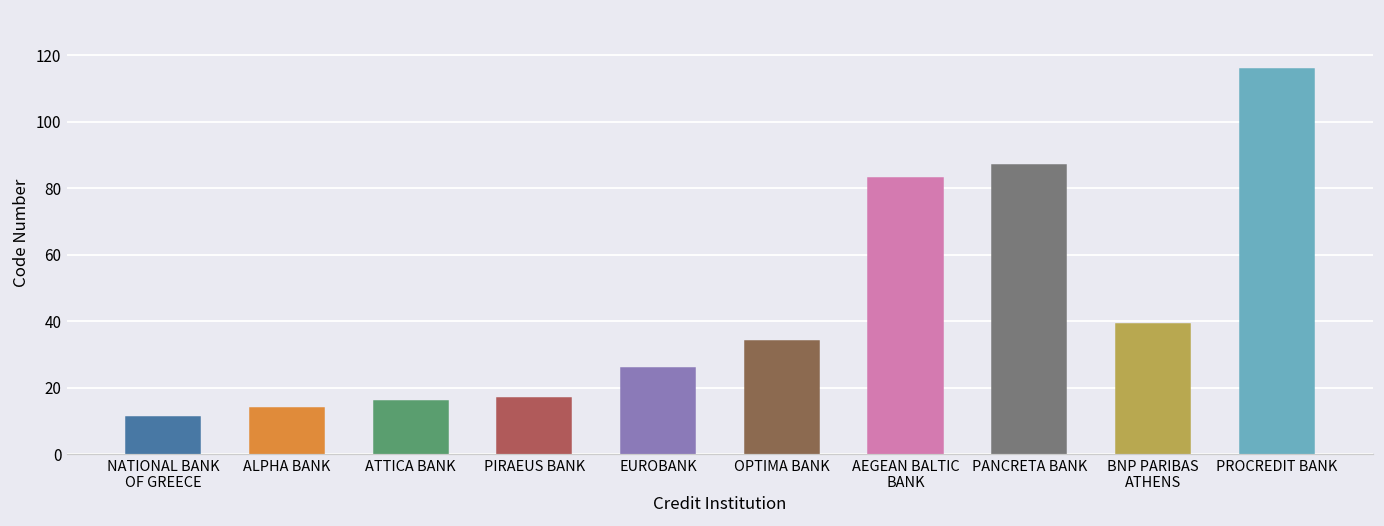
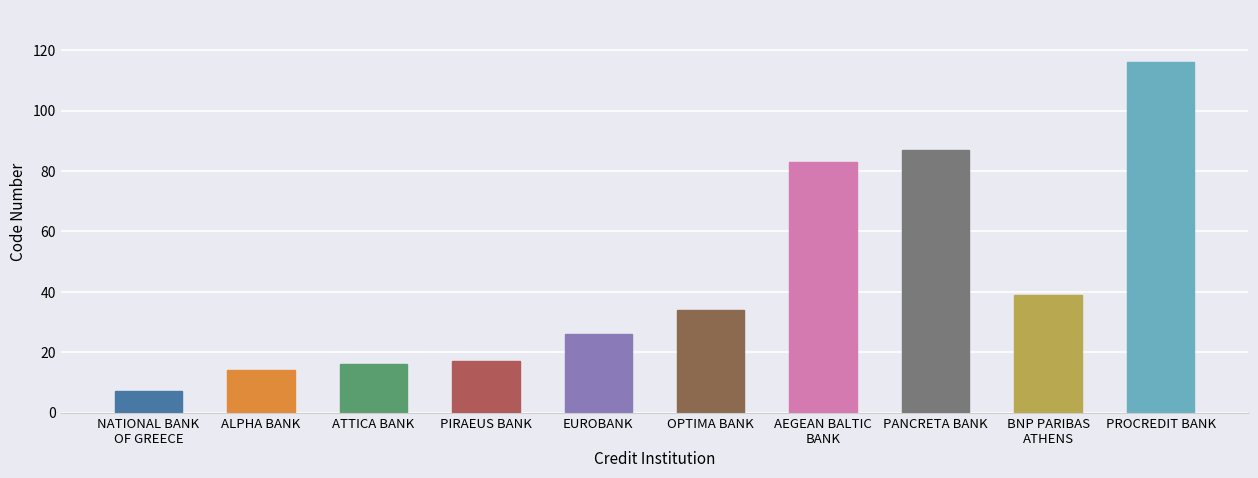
  {
-   "NATIONAL BANK OF GREECE": 11,
+   "NATIONAL BANK OF GREECE": 7,
    "ALPHA BANK": 14,
    "ATTICA BANK": 16,
    "PIRAEUS BANK": 17,
    "EUROBANK": 26,
    "OPTIMA BANK": 34,
    "AEGEAN BALTIC BANK": 83,
    "PANCRETA BANK": 87,
    "BNP PARIBAS ATHENS": 39,
    "PROCREDIT BANK": 116
  }
